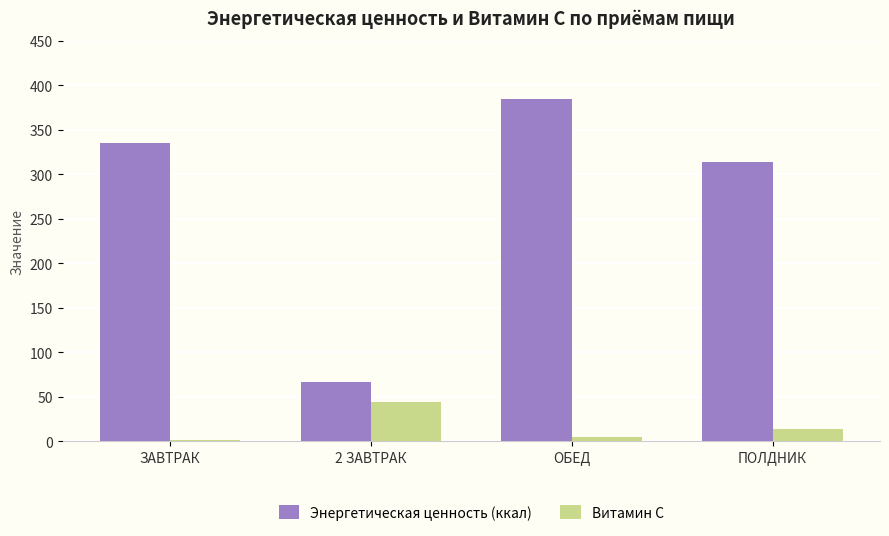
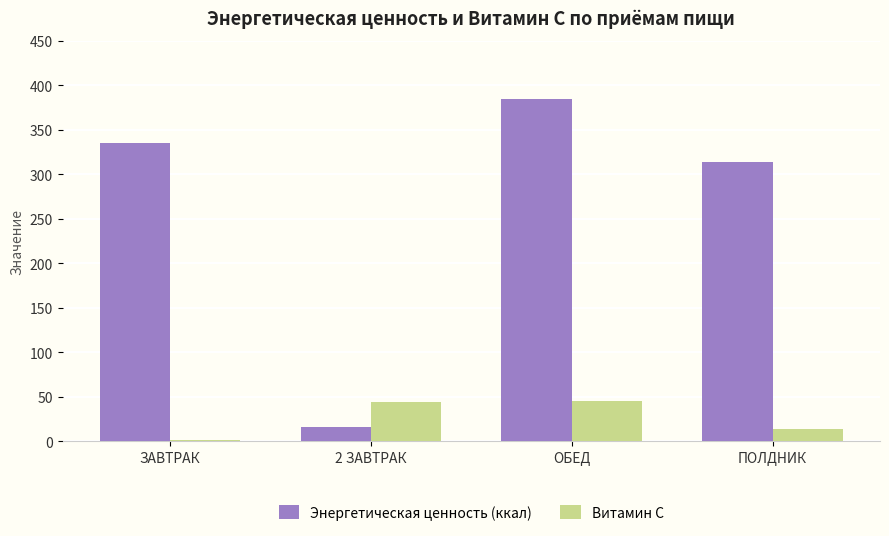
  {
    "Энергетическая ценность (ккал)": {
      "ЗАВТРАК": 340,
-     "2 ЗАВТРАК": 70,
+     "2 ЗАВТРАК": 20,
      "ОБЕД": 380,
      "ПОЛДНИК": 310
    },
    "Витамин С": {
      "2 ЗАВТРАК": 40,
-     "ОБЕД": 0,
+     "ОБЕД": 40,
      "ПОЛДНИК": 10
    }
  }
